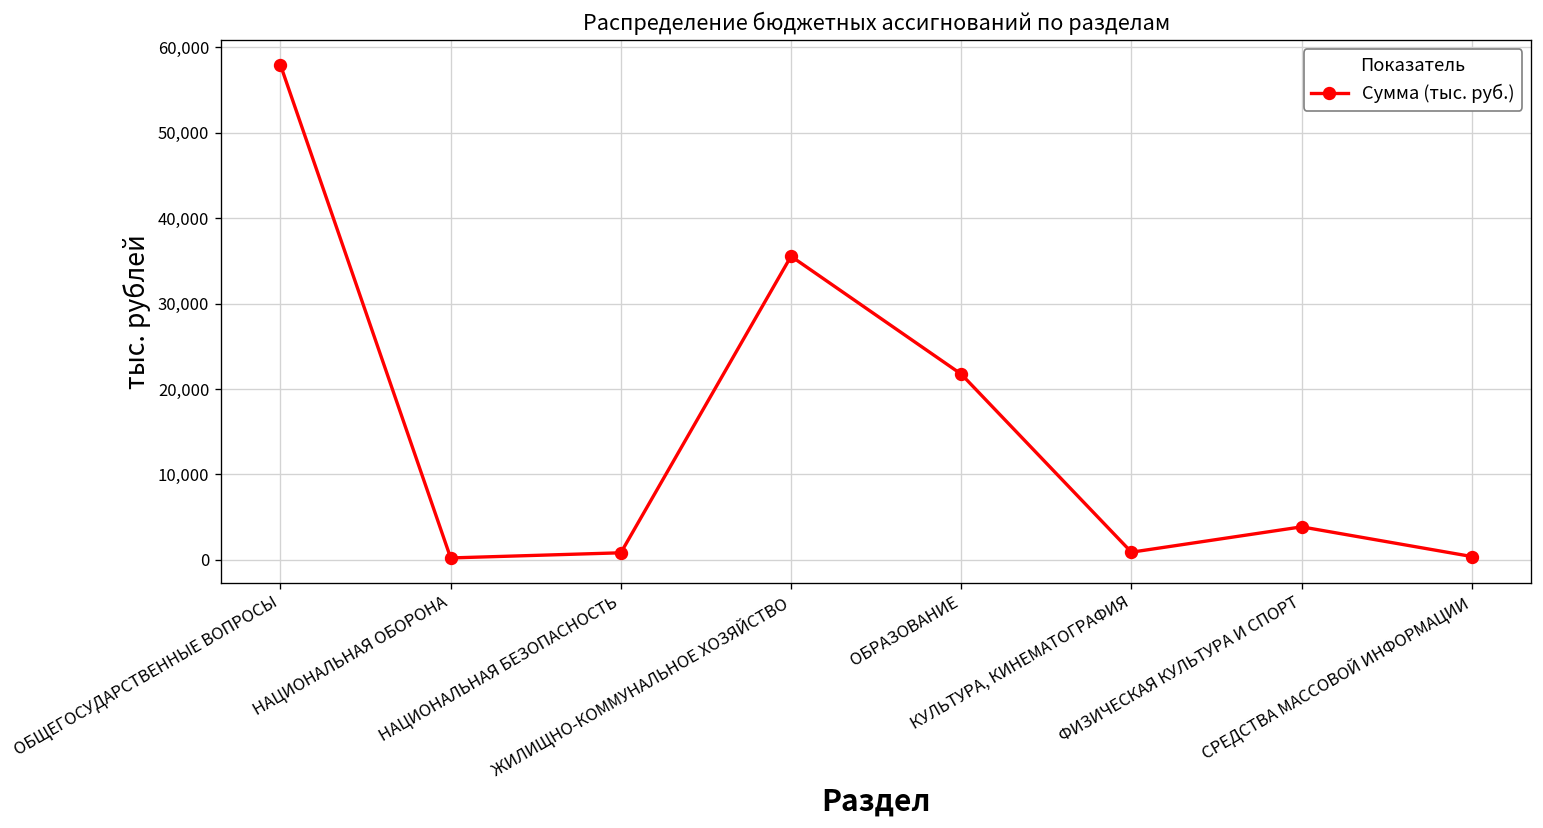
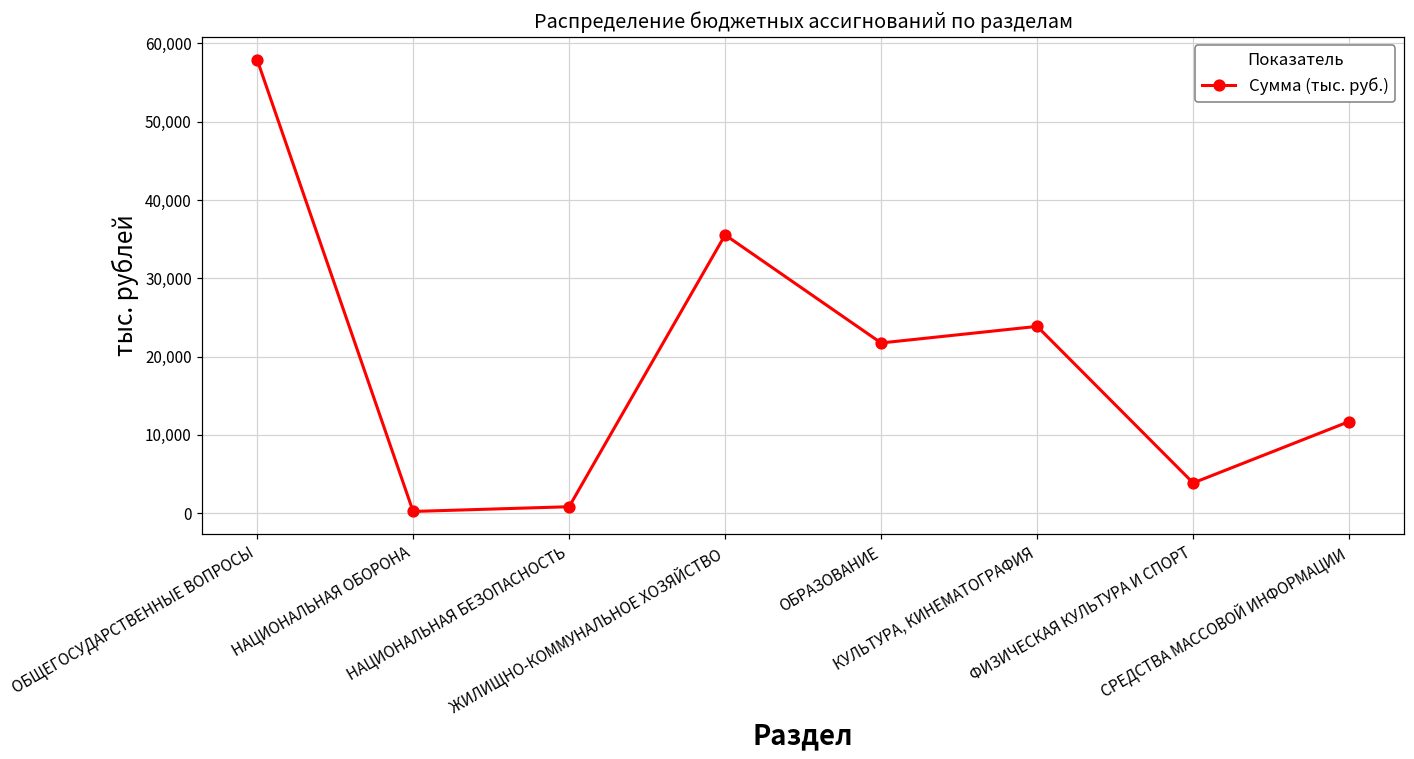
  {
    "ОБЩЕГОСУДАРСТВЕННЫЕ ВОПРОСЫ": "58,000",
    "НАЦИОНАЛЬНАЯ ОБОРОНА": "0",
    "НАЦИОНАЛЬНАЯ БЕЗОПАСНОСТЬ": "1,000",
    "ЖИЛИЩНО-КОММУНАЛЬНОЕ ХОЗЯЙСТВО": "36,000",
    "ОБРАЗОВАНИЕ": "22,000",
-   "КУЛЬТУРА, КИНЕМАТОГРАФИЯ": "1,000",
+   "КУЛЬТУРА, КИНЕМАТОГРАФИЯ": "24,000",
    "ФИЗИЧЕСКАЯ КУЛЬТУРА И СПОРТ": "4,000",
-   "СРЕДСТВА МАССОВОЙ ИНФОРМАЦИИ": "0"
+   "СРЕДСТВА МАССОВОЙ ИНФОРМАЦИИ": "12,000"
  }
